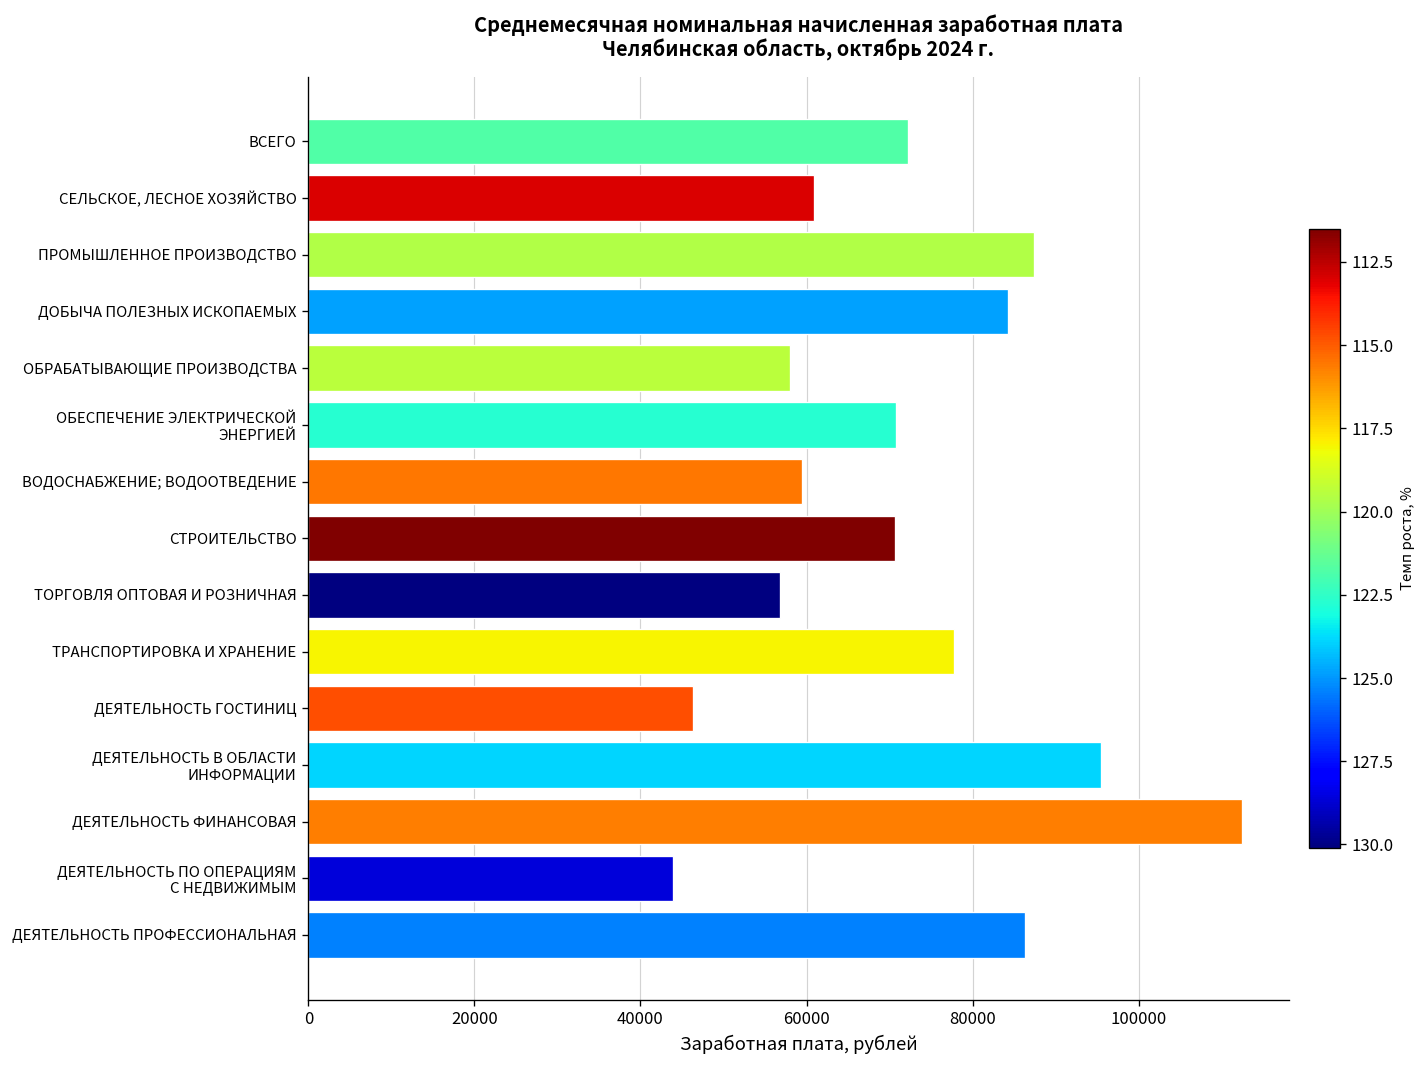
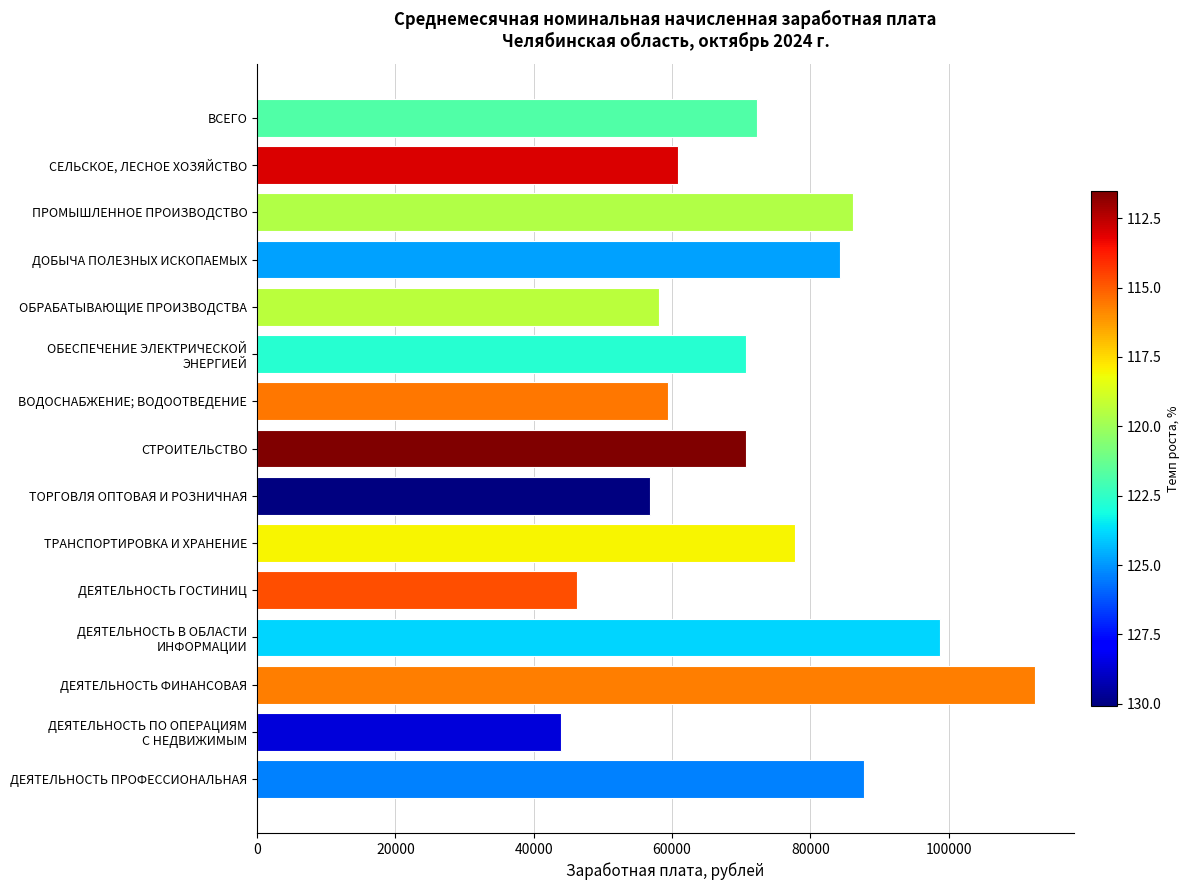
  {
    "ВСЕГО": 72000,
    "СЕЛЬСКОЕ, ЛЕСНОЕ ХОЗЯЙСТВО": 61000,
-   "ПРОМЫШЛЕННОЕ ПРОИЗВОДСТВО": 87000,
+   "ПРОМЫШЛЕННОЕ ПРОИЗВОДСТВО": 86000,
    "ДОБЫЧА ПОЛЕЗНЫХ ИСКОПАЕМЫХ": 84000,
    "ОБРАБАТЫВАЮЩИЕ ПРОИЗВОДСТВА": 58000,
    "ОБЕСПЕЧЕНИЕ ЭЛЕКТРИЧЕСКОЙ ЭНЕРГИЕЙ": 71000,
    "ВОДОСНАБЖЕНИЕ; ВОДООТВЕДЕНИЕ": 59000,
    "СТРОИТЕЛЬСТВО": 71000,
    "ТОРГОВЛЯ ОПТОВАЯ И РОЗНИЧНАЯ": 57000,
    "ТРАНСПОРТИРОВКА И ХРАНЕНИЕ": 78000,
    "ДЕЯТЕЛЬНОСТЬ ГОСТИНИЦ": 46000,
-   "ДЕЯТЕЛЬНОСТЬ В ОБЛАСТИ ИНФОРМАЦИИ": 95000,
+   "ДЕЯТЕЛЬНОСТЬ В ОБЛАСТИ ИНФОРМАЦИИ": 99000,
    "ДЕЯТЕЛЬНОСТЬ ФИНАНСОВАЯ": 112000,
    "ДЕЯТЕЛЬНОСТЬ ПО ОПЕРАЦИЯМ С НЕДВИЖИМЫМ": 44000,
-   "ДЕЯТЕЛЬНОСТЬ ПРОФЕССИОНАЛЬНАЯ": 86000
+   "ДЕЯТЕЛЬНОСТЬ ПРОФЕССИОНАЛЬНАЯ": 88000
  }
